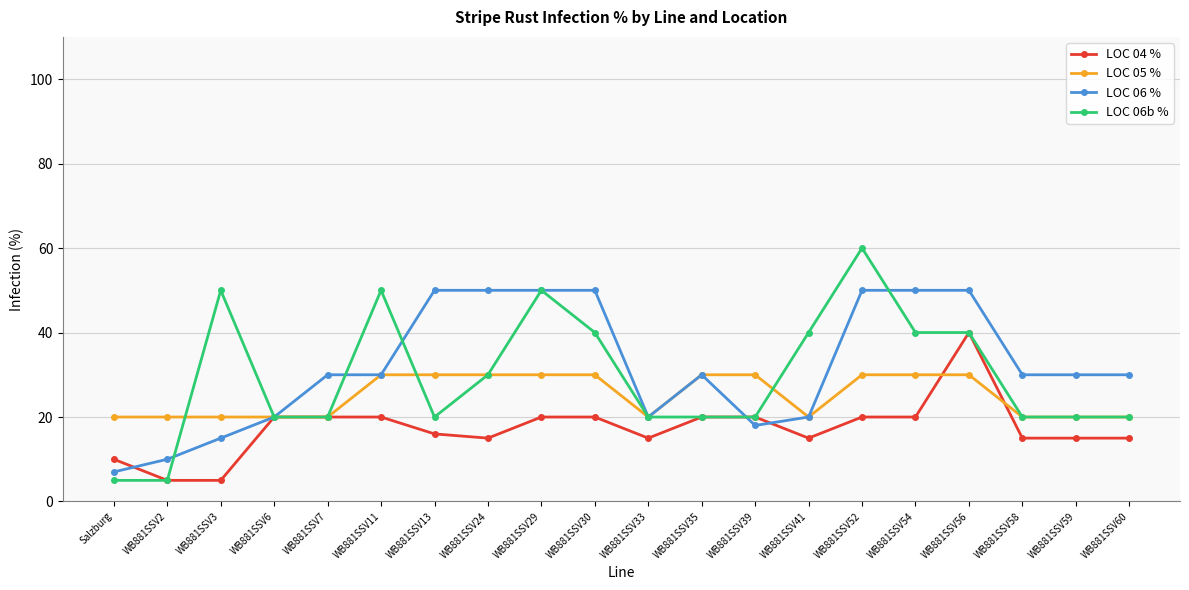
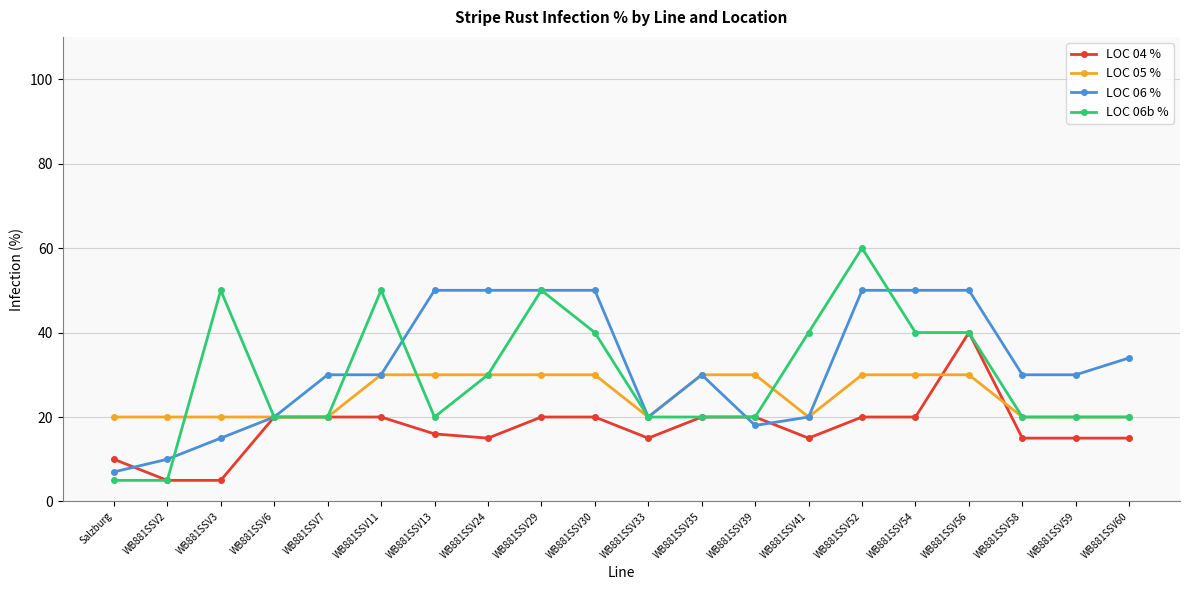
  {
    "LOC 04 %": {
      "Salzburg": 10,
      "WB881SSV3": 5,
      "WB881SSV11": 20,
      "WB881SSV13": 16,
      "WB881SSV24": 15,
      "WB881SSV29": 20,
      "WB881SSV30": 20,
      "WB881SSV33": 15,
      "WB881SSV41": 15,
      "WB881SSV52": 20,
      "WB881SSV54": 20,
      "WB881SSV58": 15,
      "WB881SSV59": 15,
      "WB881SSV60": 15
    },
    "LOC 05 %": {
      "Salzburg": 20,
      "WB881SSV2": 20,
      "WB881SSV3": 20,
      "WB881SSV13": 30,
      "WB881SSV29": 30,
      "WB881SSV30": 30,
      "WB881SSV39": 30,
      "WB881SSV52": 30,
      "WB881SSV54": 30,
      "WB881SSV56": 30
    },
    "LOC 06 %": {
      "Salzburg": 7,
      "WB881SSV2": 10,
      "WB881SSV3": 15,
      "WB881SSV7": 30,
      "WB881SSV13": 50,
      "WB881SSV24": 50,
      "WB881SSV30": 50,
      "WB881SSV39": 18,
      "WB881SSV52": 50,
      "WB881SSV54": 50,
      "WB881SSV56": 50,
      "WB881SSV58": 30,
      "WB881SSV59": 30,
-     "WB881SSV60": 30
+     "WB881SSV60": 34
    },
    "LOC 06b %": {
      "Salzburg": 5,
      "WB881SSV3": 50,
      "WB881SSV11": 50,
      "WB881SSV13": 20,
      "WB881SSV30": 40,
      "WB881SSV41": 40,
      "WB881SSV52": 60,
      "WB881SSV54": 40
    }
  }
